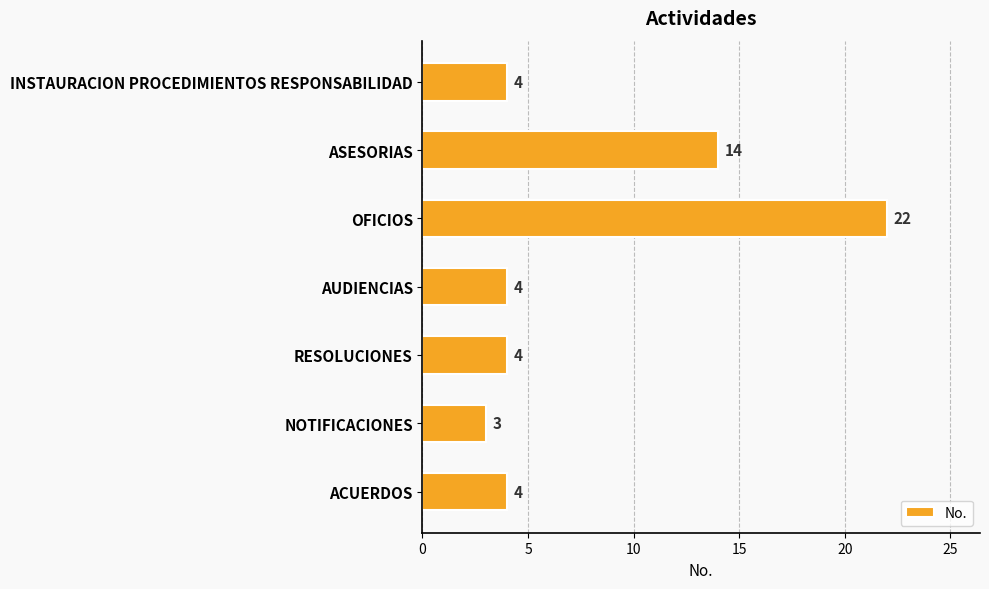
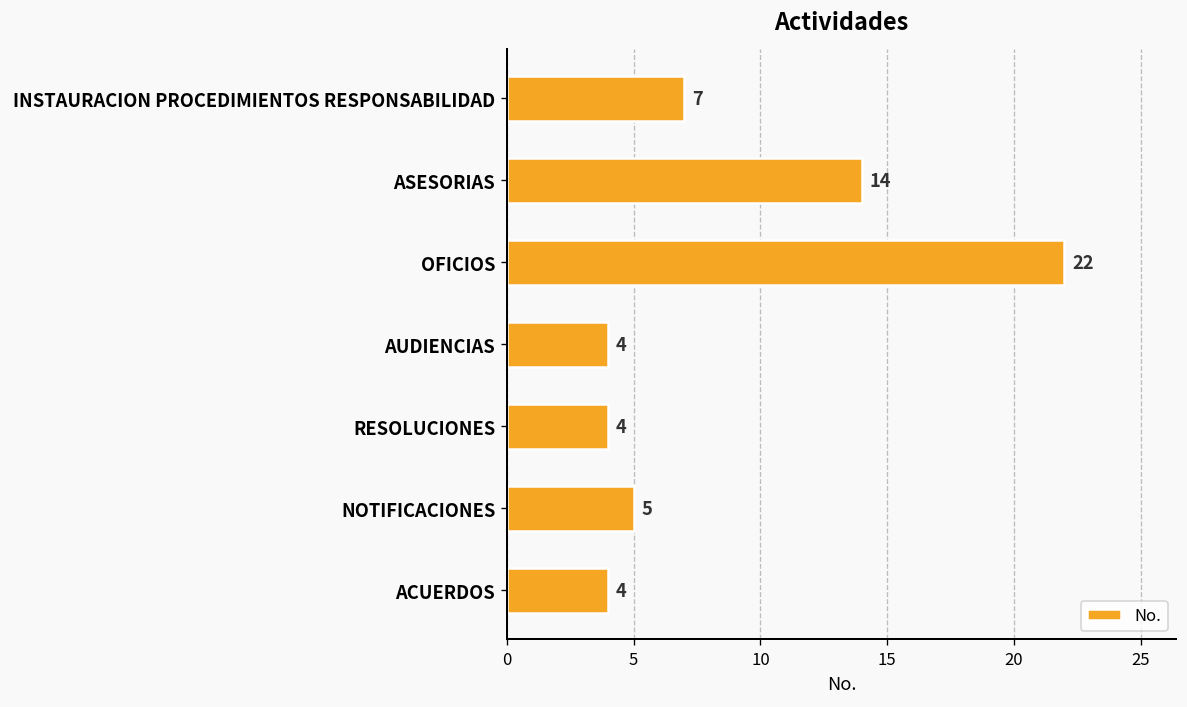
  {
-   "INSTAURACION PROCEDIMIENTOS RESPONSABILIDAD": 4,
+   "INSTAURACION PROCEDIMIENTOS RESPONSABILIDAD": 7,
    "ASESORIAS": 14,
    "OFICIOS": 22,
    "AUDIENCIAS": 4,
    "RESOLUCIONES": 4,
-   "NOTIFICACIONES": 3,
+   "NOTIFICACIONES": 5,
    "ACUERDOS": 4
  }
